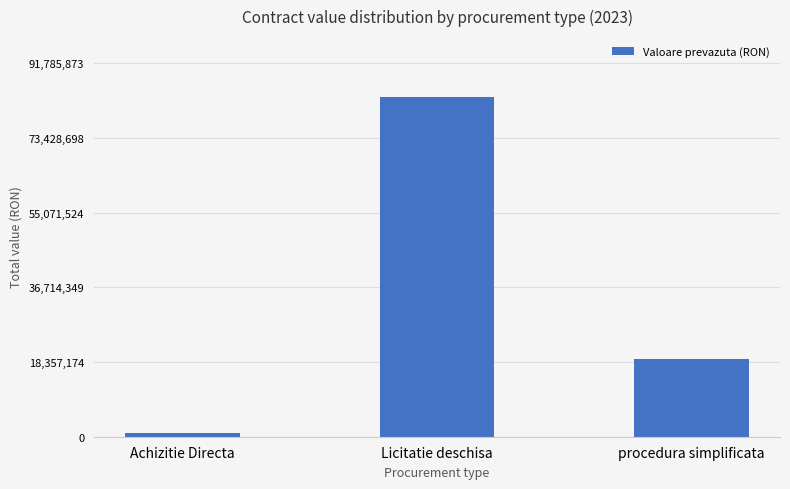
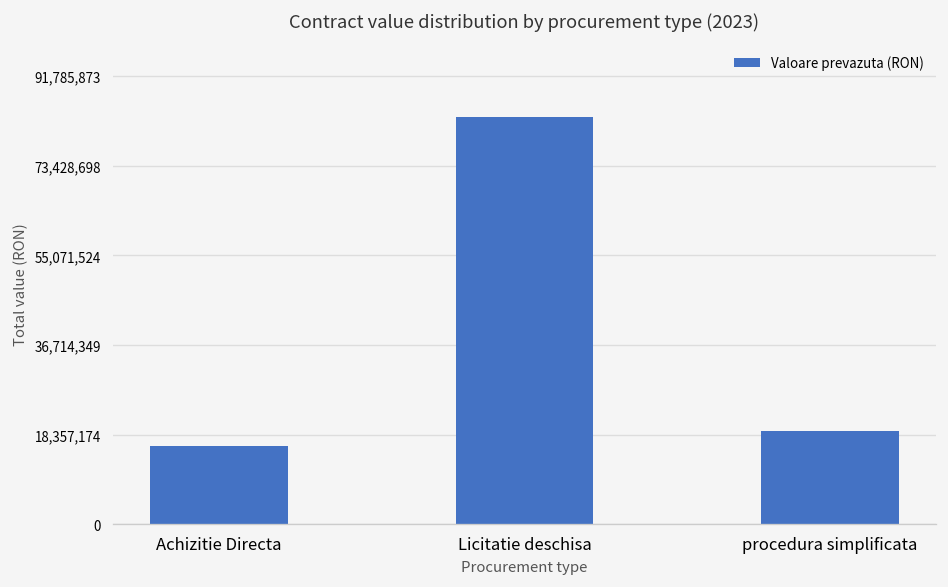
  {
-   "Achizitie Directa": "1,000,000",
+   "Achizitie Directa": "16,000,000",
    "Licitatie deschisa": "83,000,000",
    "procedura simplificata": "19,000,000"
  }
